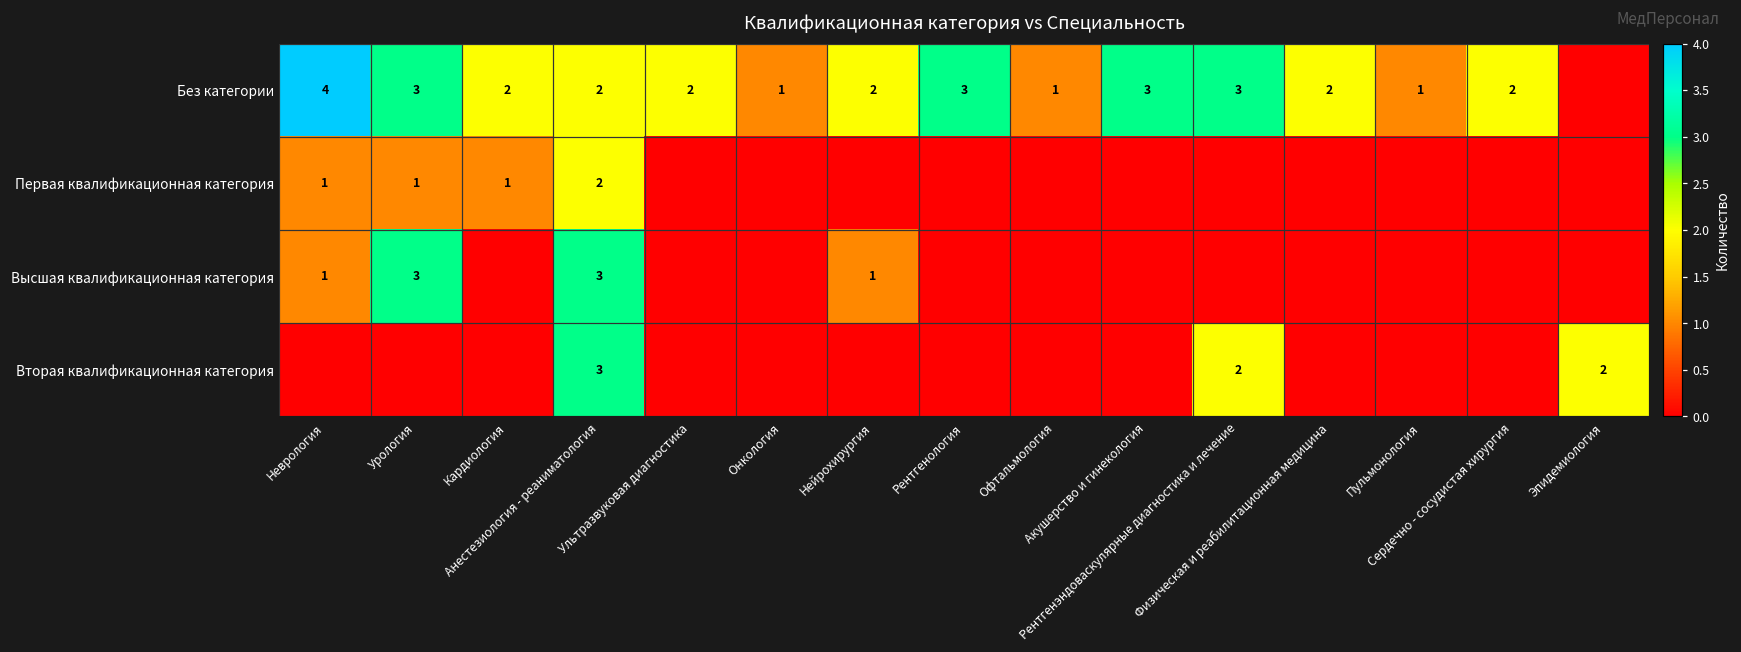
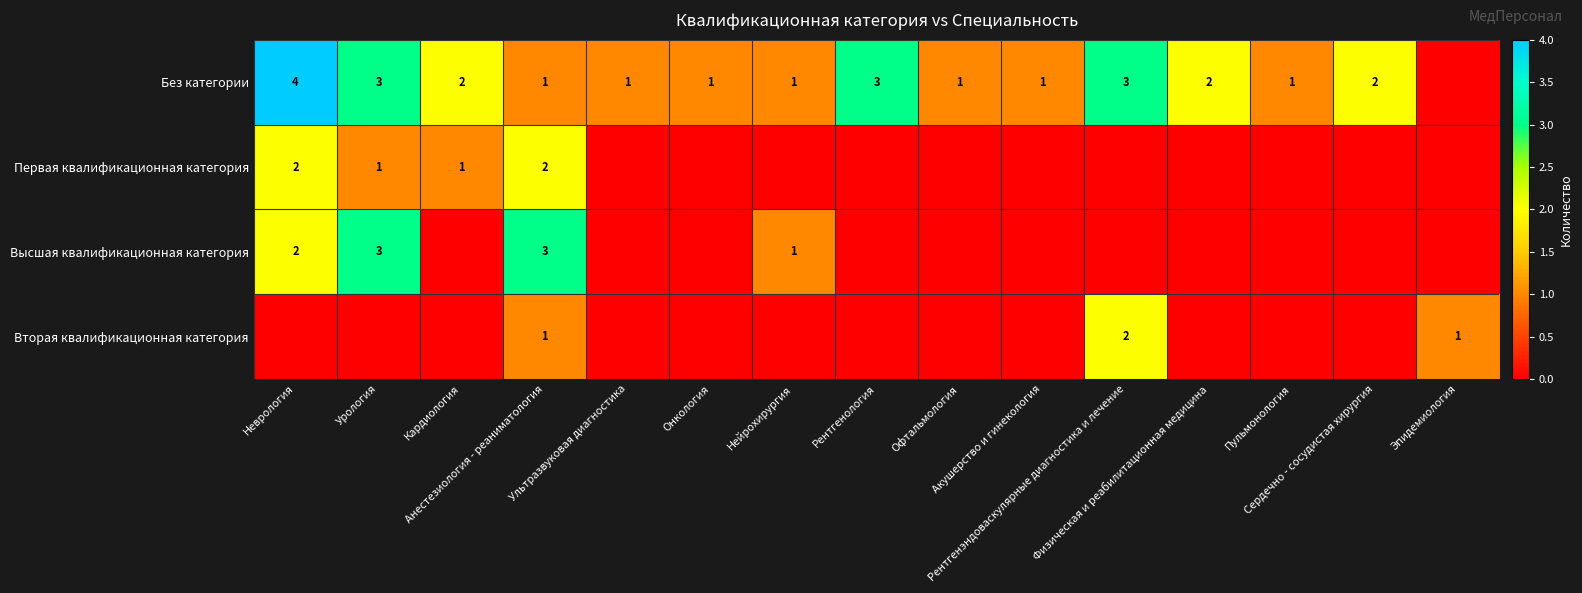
  {
    "Без категории": {
      "Неврология": 4,
      "Урология": 3,
      "Кардиология": 2,
-     "Анестезиология - реаниматология": 2,
-     "Ультразвуковая диагностика": 2,
+     "Анестезиология - реаниматология": 1,
+     "Ультразвуковая диагностика": 1,
      "Онкология": 1,
-     "Нейрохирургия": 2,
+     "Нейрохирургия": 1,
      "Рентгенология": 3,
      "Офтальмология": 1,
-     "Акушерство и гинекология": 3,
+     "Акушерство и гинекология": 1,
      "Рентгенэндоваскулярные диагностика и лечение": 3,
      "Физическая и реабилитационная медицина": 2,
      "Пульмонология": 1,
      "Сердечно - сосудистая хирургия": 2
    },
    "Первая квалификационная категория": {
-     "Неврология": 1,
+     "Неврология": 2,
      "Урология": 1,
      "Кардиология": 1,
      "Анестезиология - реаниматология": 2
    },
    "Высшая квалификационная категория": {
-     "Неврология": 1,
+     "Неврология": 2,
      "Урология": 3,
      "Анестезиология - реаниматология": 3,
      "Нейрохирургия": 1
    },
    "Вторая квалификационная категория": {
-     "Анестезиология - реаниматология": 3,
+     "Анестезиология - реаниматология": 1,
      "Рентгенэндоваскулярные диагностика и лечение": 2,
-     "Эпидемиология": 2
+     "Эпидемиология": 1
    }
  }
